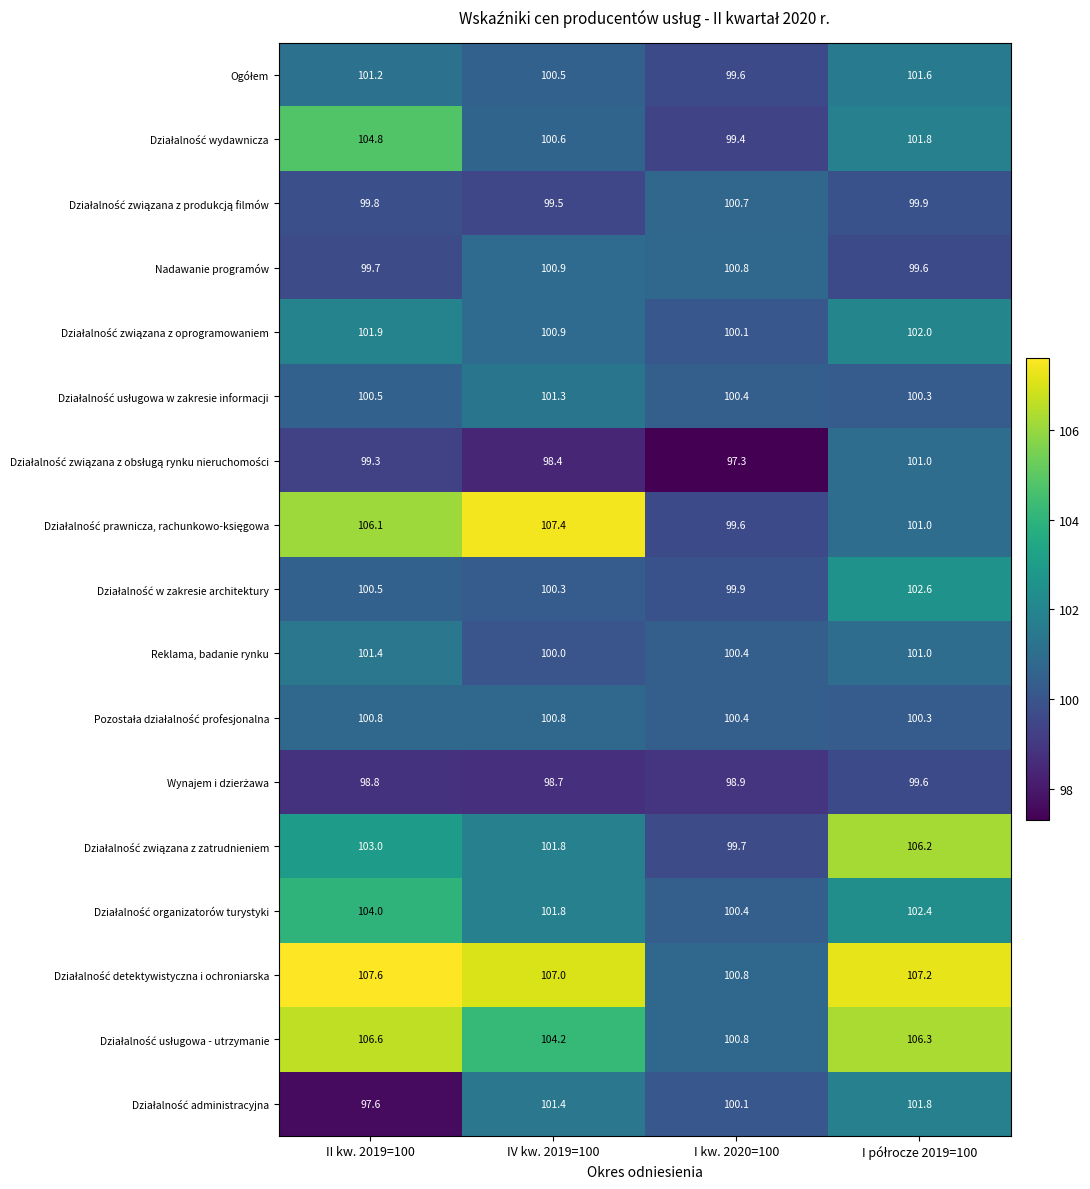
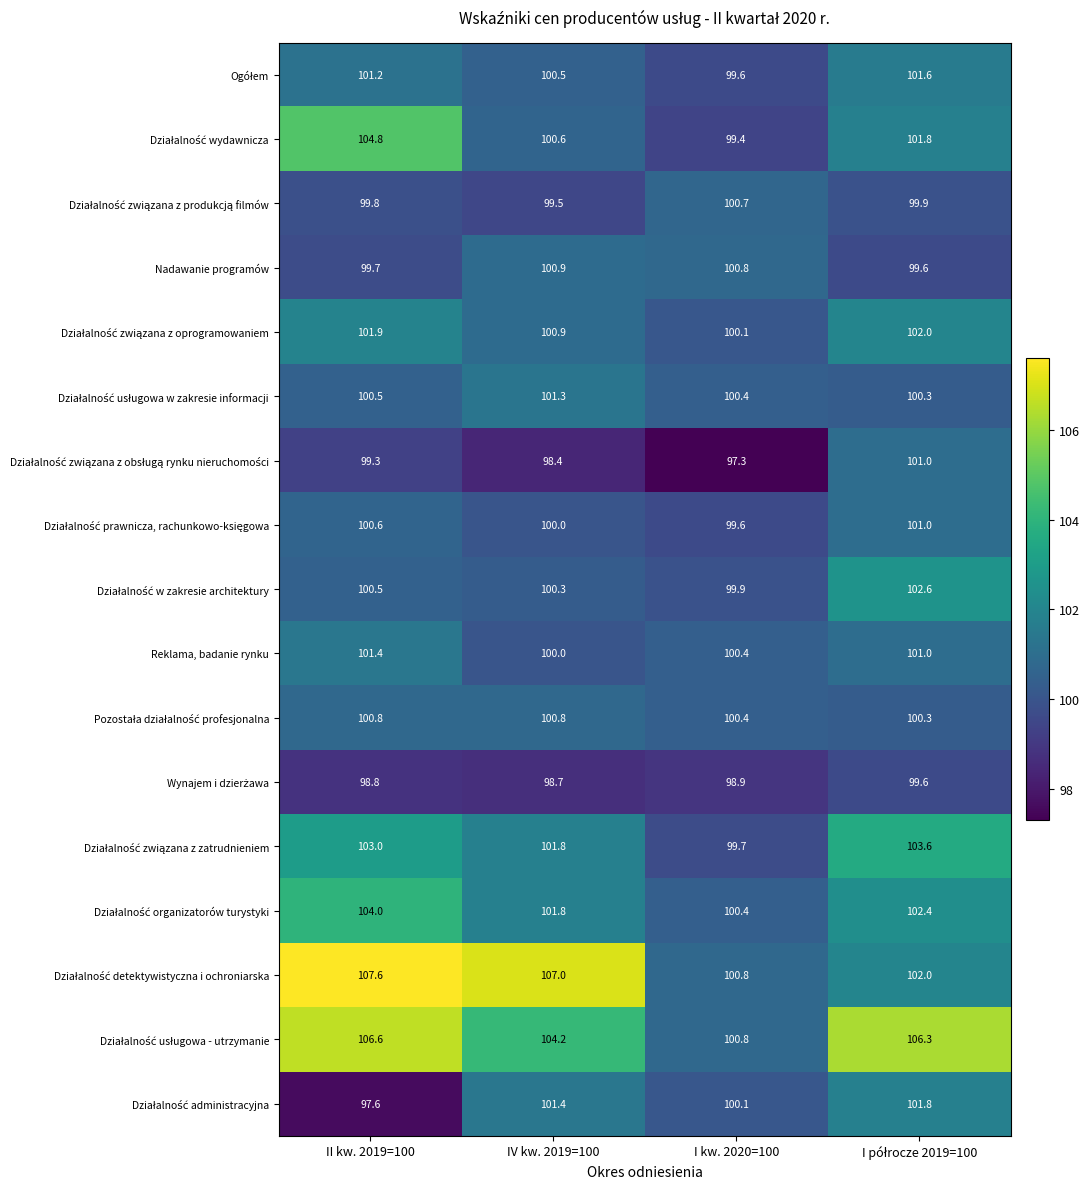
  {
    "Ogółem": {
      "II kw. 2019=100": 101.2,
      "IV kw. 2019=100": 100.5,
      "I kw. 2020=100": 99.6,
      "I półrocze 2019=100": 101.6
    },
    "Działalność wydawnicza": {
      "II kw. 2019=100": 104.8,
      "IV kw. 2019=100": 100.6,
      "I kw. 2020=100": 99.4,
      "I półrocze 2019=100": 101.8
    },
    "Działalność związana z produkcją filmów": {
      "II kw. 2019=100": 99.8,
      "IV kw. 2019=100": 99.5,
      "I kw. 2020=100": 100.7,
      "I półrocze 2019=100": 99.9
    },
    "Nadawanie programów": {
      "II kw. 2019=100": 99.7,
      "IV kw. 2019=100": 100.9,
      "I kw. 2020=100": 100.8,
      "I półrocze 2019=100": 99.6
    },
    "Działalność związana z oprogramowaniem": {
      "II kw. 2019=100": 101.9,
      "IV kw. 2019=100": 100.9,
      "I kw. 2020=100": 100.1,
      "I półrocze 2019=100": 102.0
    },
    "Działalność usługowa w zakresie informacji": {
      "II kw. 2019=100": 100.5,
      "IV kw. 2019=100": 101.3,
      "I kw. 2020=100": 100.4,
      "I półrocze 2019=100": 100.3
    },
    "Działalność związana z obsługą rynku nieruchomości": {
      "II kw. 2019=100": 99.3,
      "IV kw. 2019=100": 98.4,
      "I kw. 2020=100": 97.3,
      "I półrocze 2019=100": 101.0
    },
    "Działalność prawnicza, rachunkowo-księgowa": {
-     "II kw. 2019=100": 106.1,
-     "IV kw. 2019=100": 107.4,
+     "II kw. 2019=100": 100.6,
+     "IV kw. 2019=100": 100.0,
      "I kw. 2020=100": 99.6,
      "I półrocze 2019=100": 101.0
    },
    "Działalność w zakresie architektury": {
      "II kw. 2019=100": 100.5,
      "IV kw. 2019=100": 100.3,
      "I kw. 2020=100": 99.9,
      "I półrocze 2019=100": 102.6
    },
    "Reklama, badanie rynku": {
      "II kw. 2019=100": 101.4,
      "IV kw. 2019=100": 100.0,
      "I kw. 2020=100": 100.4,
      "I półrocze 2019=100": 101.0
    },
    "Pozostała działalność profesjonalna": {
      "II kw. 2019=100": 100.8,
      "IV kw. 2019=100": 100.8,
      "I kw. 2020=100": 100.4,
      "I półrocze 2019=100": 100.3
    },
    "Wynajem i dzierżawa": {
      "II kw. 2019=100": 98.8,
      "IV kw. 2019=100": 98.7,
      "I kw. 2020=100": 98.9,
      "I półrocze 2019=100": 99.6
    },
    "Działalność związana z zatrudnieniem": {
      "II kw. 2019=100": 103.0,
      "IV kw. 2019=100": 101.8,
      "I kw. 2020=100": 99.7,
-     "I półrocze 2019=100": 106.2
+     "I półrocze 2019=100": 103.6
    },
    "Działalność organizatorów turystyki": {
      "II kw. 2019=100": 104.0,
      "IV kw. 2019=100": 101.8,
      "I kw. 2020=100": 100.4,
      "I półrocze 2019=100": 102.4
    },
    "Działalność detektywistyczna i ochroniarska": {
      "II kw. 2019=100": 107.6,
      "IV kw. 2019=100": 107.0,
      "I kw. 2020=100": 100.8,
-     "I półrocze 2019=100": 107.2
+     "I półrocze 2019=100": 102.0
    },
    "Działalność usługowa - utrzymanie": {
      "II kw. 2019=100": 106.6,
      "IV kw. 2019=100": 104.2,
      "I kw. 2020=100": 100.8,
      "I półrocze 2019=100": 106.3
    },
    "Działalność administracyjna": {
      "II kw. 2019=100": 97.6,
      "IV kw. 2019=100": 101.4,
      "I kw. 2020=100": 100.1,
      "I półrocze 2019=100": 101.8
    }
  }
